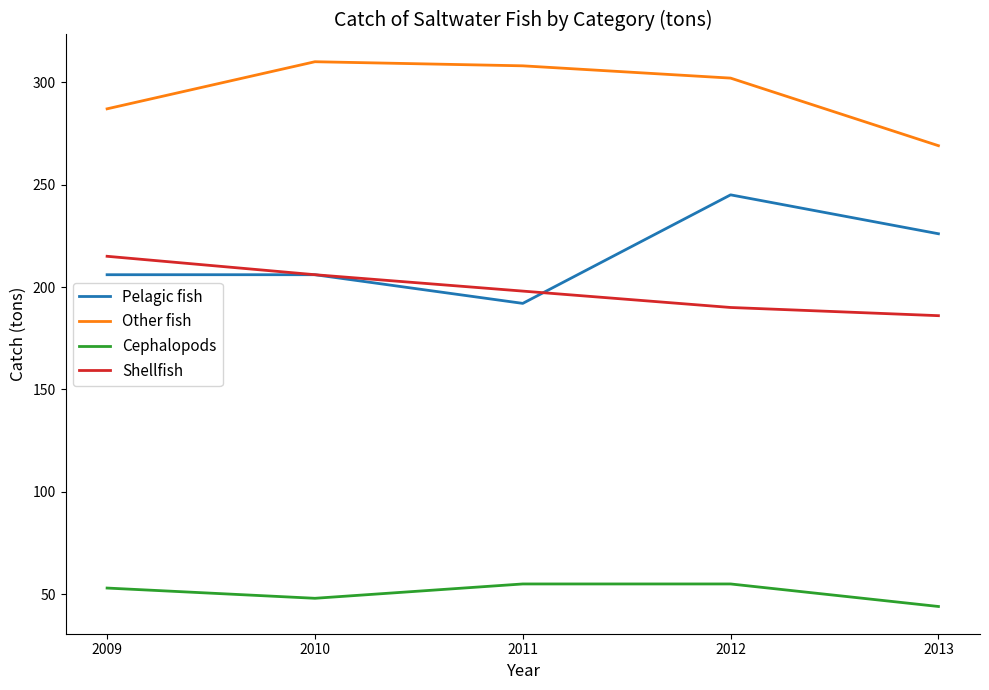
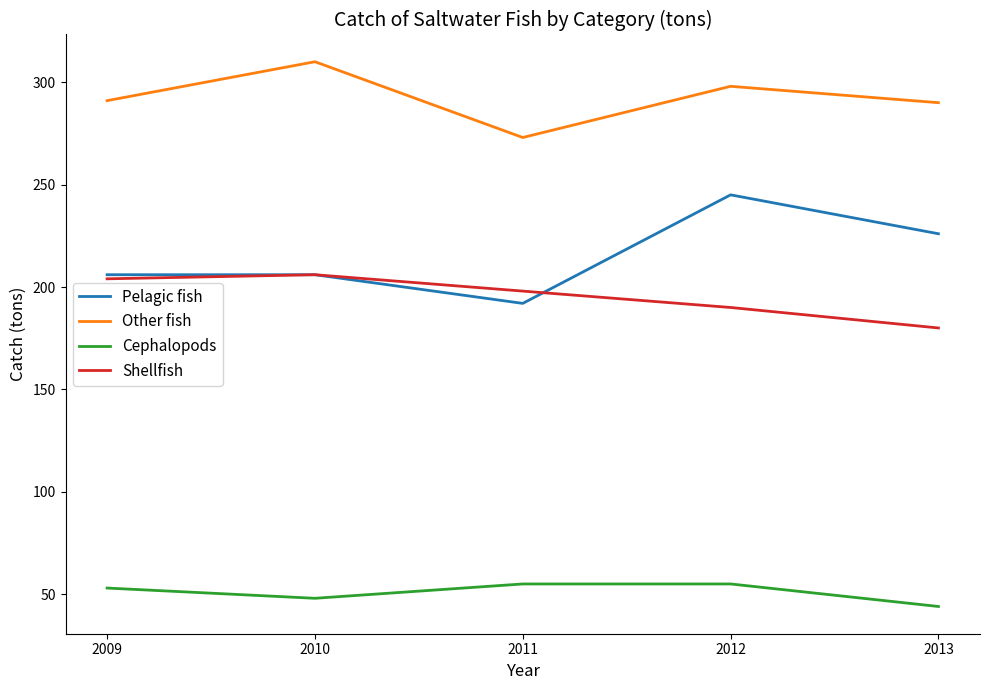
  {
    "Pelagic fish": {
      "2009": 206,
      "2011": 192,
      "2012": 245,
      "2013": 226
    },
    "Other fish": {
-     "2009": 287,
+     "2009": 291,
      "2010": 310,
-     "2011": 308,
-     "2012": 302,
-     "2013": 269
+     "2011": 273,
+     "2012": 298,
+     "2013": 290
    },
    "Cephalopods": {
      "2009": 53,
      "2010": 48,
      "2011": 55,
      "2012": 55,
      "2013": 44
    },
    "Shellfish": {
-     "2009": 215,
+     "2009": 204,
      "2011": 198,
      "2012": 190,
-     "2013": 186
+     "2013": 180
    }
  }
